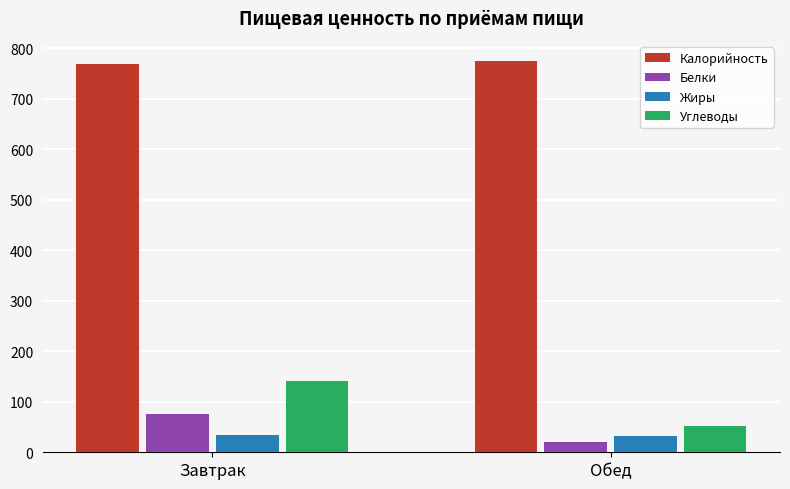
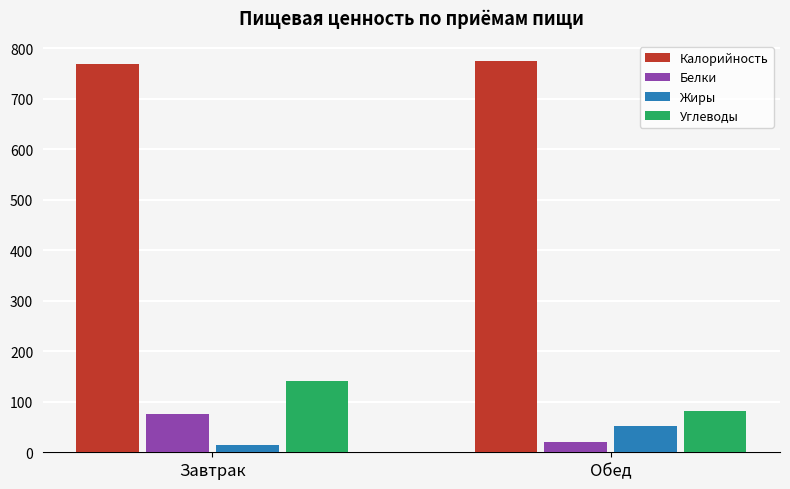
  {
    "Калорийность": {
      "Завтрак": 770,
      "Обед": 780
    },
    "Белки": {
      "Завтрак": 80,
      "Обед": 20
    },
    "Жиры": {
-     "Завтрак": 30,
-     "Обед": 30
+     "Завтрак": 10,
+     "Обед": 50
    },
    "Углеводы": {
      "Завтрак": 140,
-     "Обед": 50
+     "Обед": 80
    }
  }
